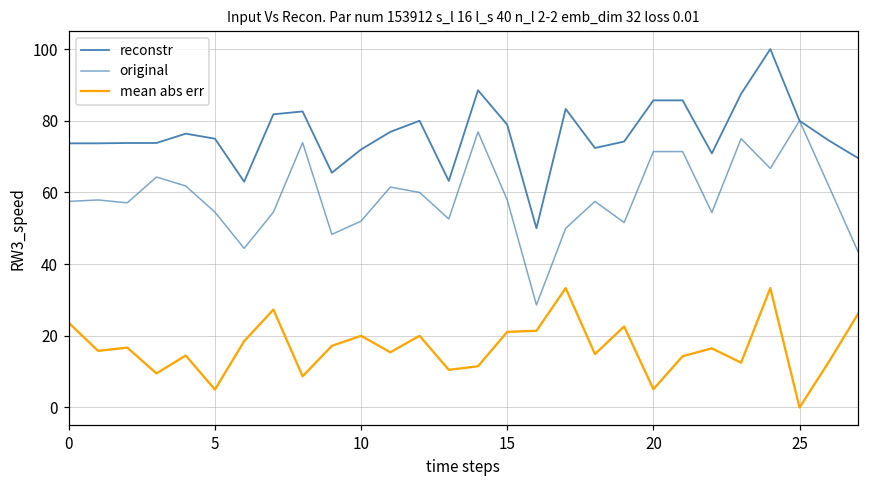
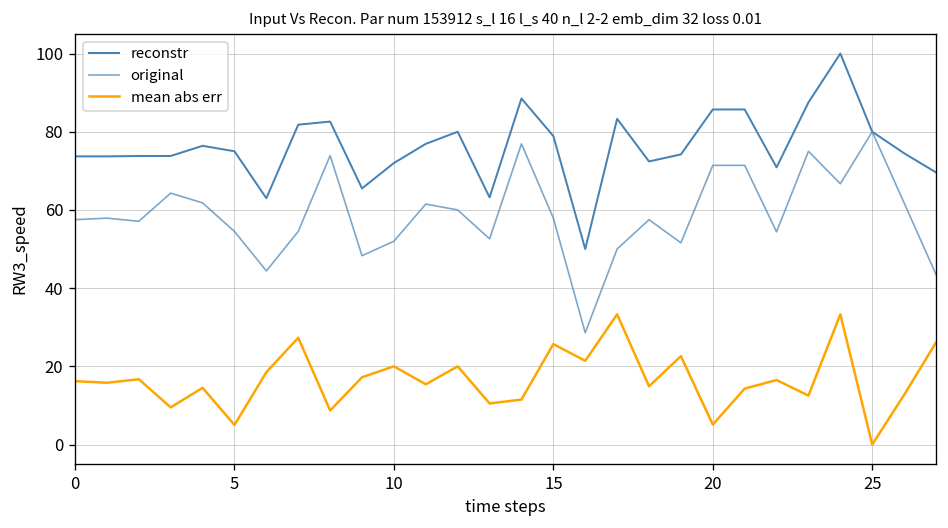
  {
    "mean abs err": {
-     "0": 24,
+     "0": 16,
      "5": 5,
      "10": 20,
-     "15": 21,
+     "15": 26,
      "20": 5,
      "25": 0
    }
  }
